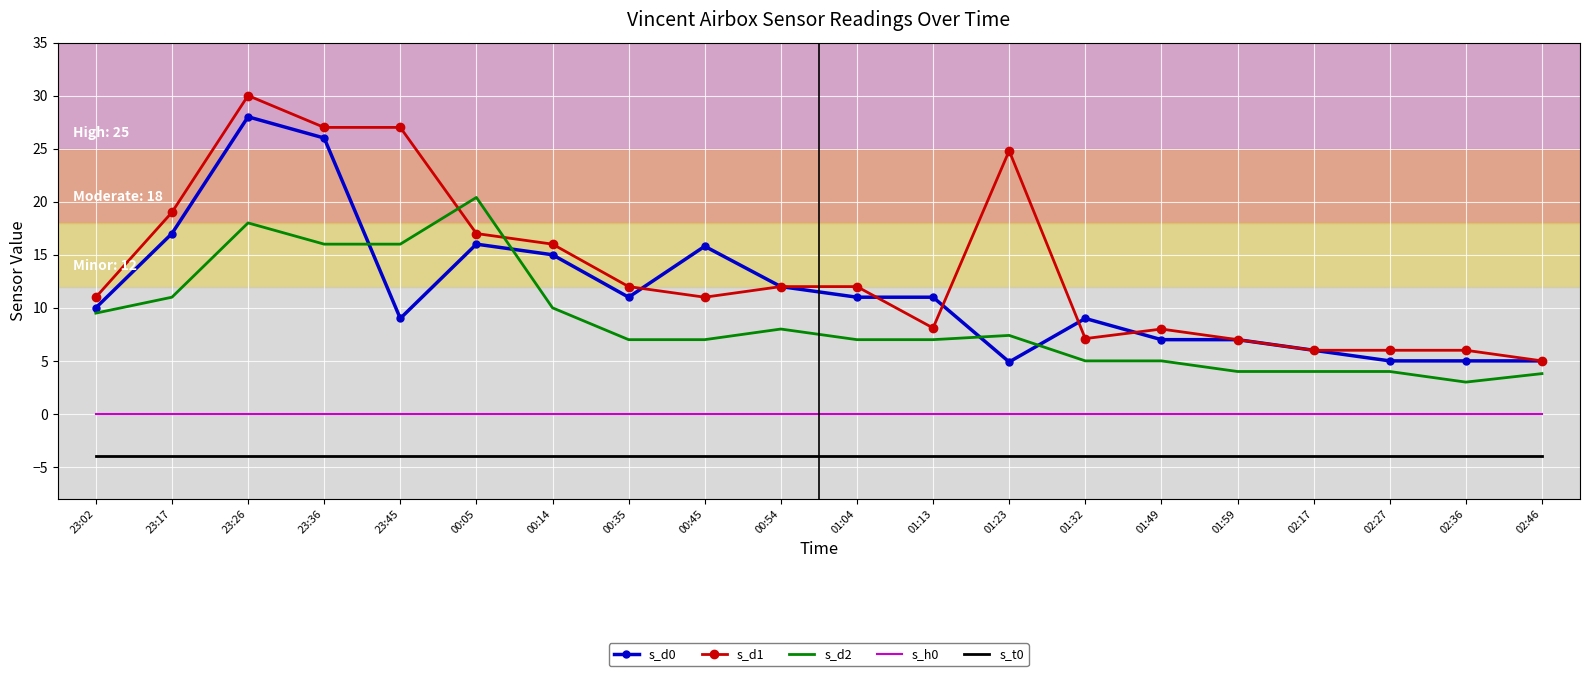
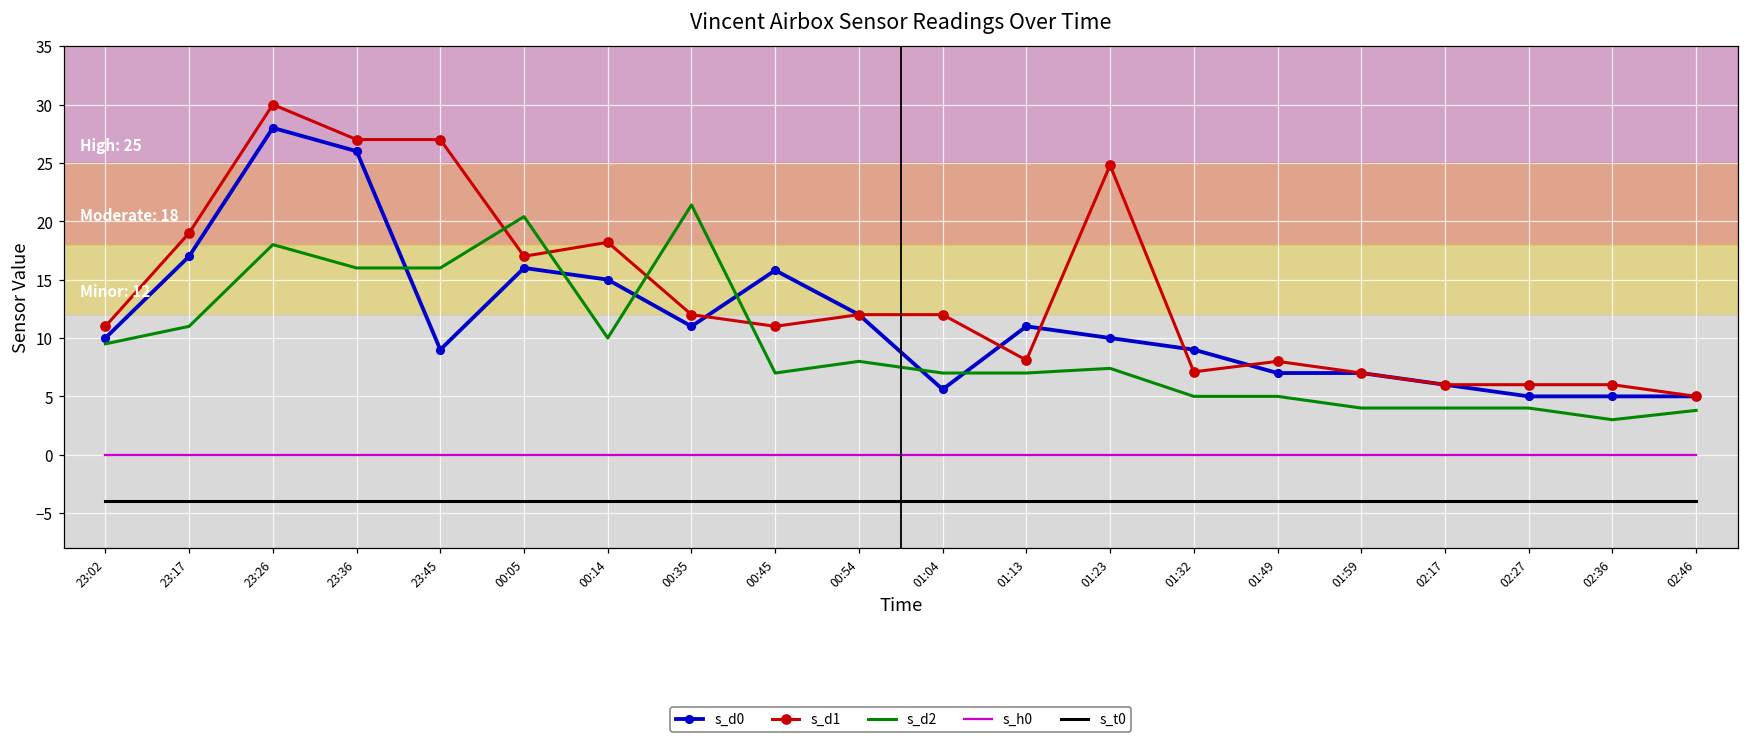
  {
    "s_d0": {
      "23:02": 10.0,
      "23:17": 17.0,
      "23:26": 28.0,
      "23:36": 26.0,
      "23:45": 9.0,
      "00:05": 16.0,
      "00:14": 15.0,
      "00:35": 11.0,
      "00:45": 15.8,
-     "01:04": 11.0,
+     "01:04": 5.6,
      "01:13": 11.0,
-     "01:23": 4.9,
+     "01:23": 10.0,
      "01:32": 9.0,
      "01:49": 7.0,
      "02:27": 5.0,
      "02:36": 5.0
    },
    "s_d1": {
      "23:26": 30.0,
      "23:36": 27.0,
      "23:45": 27.0,
      "00:05": 17.0,
-     "00:14": 16.0,
+     "00:14": 18.2,
      "00:35": 12.0,
      "00:45": 11.0,
      "01:04": 12.0,
      "01:13": 8.1,
      "01:23": 24.8,
      "01:32": 7.1,
      "01:49": 8.0,
      "02:27": 6.0,
      "02:36": 6.0
    },
    "s_d2": {
      "23:02": 9.5,
      "23:17": 11.0,
      "23:26": 18.0,
      "23:36": 16.0,
      "23:45": 16.0,
      "00:05": 20.4,
      "00:14": 10.0,
-     "00:35": 7.0,
+     "00:35": 21.4,
      "00:45": 7.0,
      "00:54": 8.0,
      "01:04": 7.0,
      "01:13": 7.0,
      "01:23": 7.4,
      "01:32": 5.0,
      "01:49": 5.0,
      "01:59": 4.0,
      "02:17": 4.0,
      "02:27": 4.0,
      "02:36": 3.0,
      "02:46": 3.8
    },
    "s_h0": {
      "23:02": 0.0,
      "23:17": 0.0,
      "23:26": 0.0,
      "23:36": 0.0,
      "23:45": 0.0,
      "00:05": 0.0,
      "00:14": 0.0,
      "00:35": 0.0,
      "00:45": 0.0,
      "00:54": 0.0,
      "01:04": 0.0,
      "01:13": 0.0,
      "01:23": 0.0,
      "01:32": 0.0,
      "01:49": 0.0,
      "01:59": 0.0,
      "02:17": 0.0,
      "02:27": 0.0,
      "02:36": 0.0,
      "02:46": 0.0
    },
    "s_t0": {
      "23:02": -4.0,
      "23:17": -4.0,
      "23:26": -4.0,
      "23:36": -4.0,
      "23:45": -4.0,
      "00:05": -4.0,
      "00:14": -4.0,
      "00:35": -4.0,
      "00:45": -4.0,
      "00:54": -4.0,
      "01:04": -4.0,
      "01:13": -4.0,
      "01:23": -4.0,
      "01:32": -4.0,
      "01:49": -4.0,
      "01:59": -4.0,
      "02:17": -4.0,
      "02:27": -4.0,
      "02:36": -4.0,
      "02:46": -4.0
    }
  }
